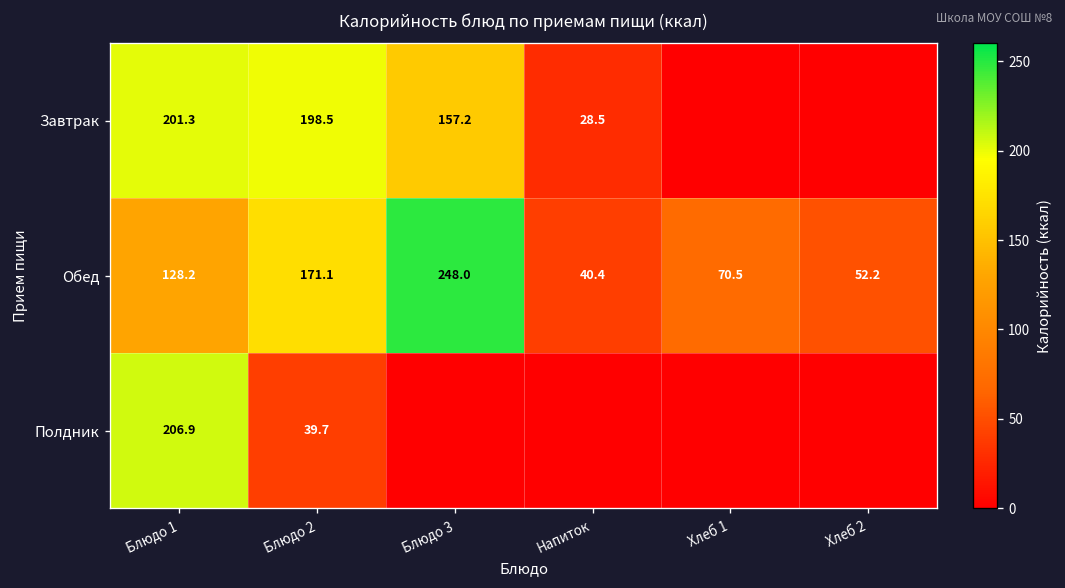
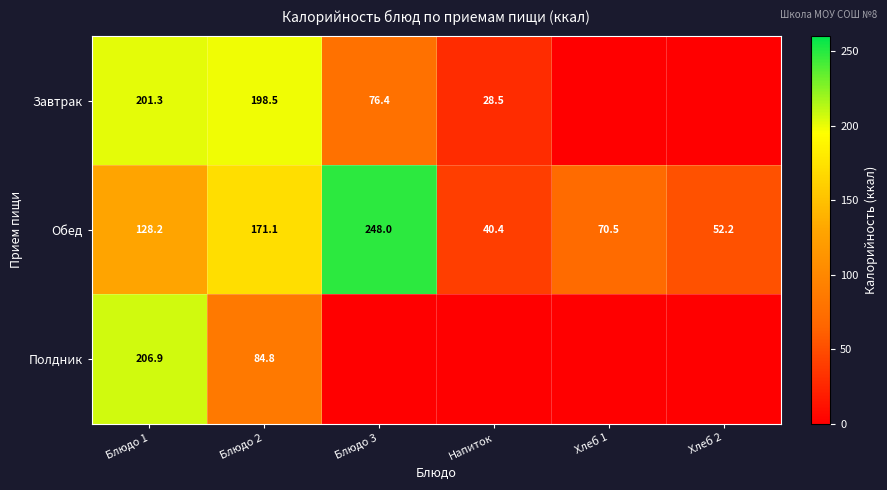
  {
    "Завтрак": {
      "Блюдо 1": 201.3,
      "Блюдо 2": 198.5,
-     "Блюдо 3": 157.2,
+     "Блюдо 3": 76.4,
      "Напиток": 28.5
    },
    "Обед": {
      "Блюдо 1": 128.2,
      "Блюдо 2": 171.1,
      "Блюдо 3": 248.0,
      "Напиток": 40.4,
      "Хлеб 1": 70.5,
      "Хлеб 2": 52.2
    },
    "Полдник": {
      "Блюдо 1": 206.9,
-     "Блюдо 2": 39.7
+     "Блюдо 2": 84.8
    }
  }
